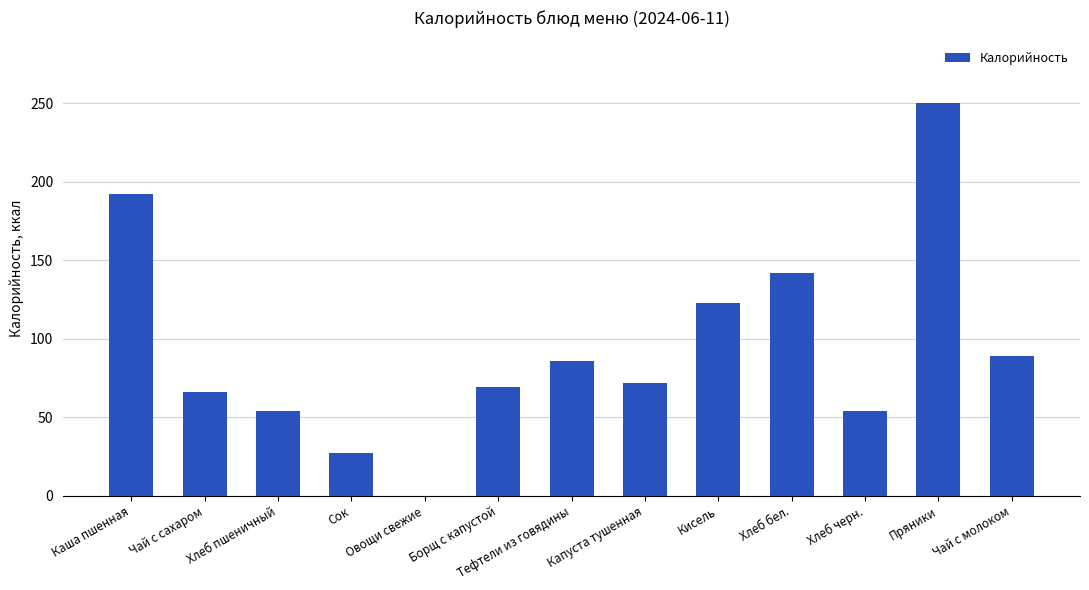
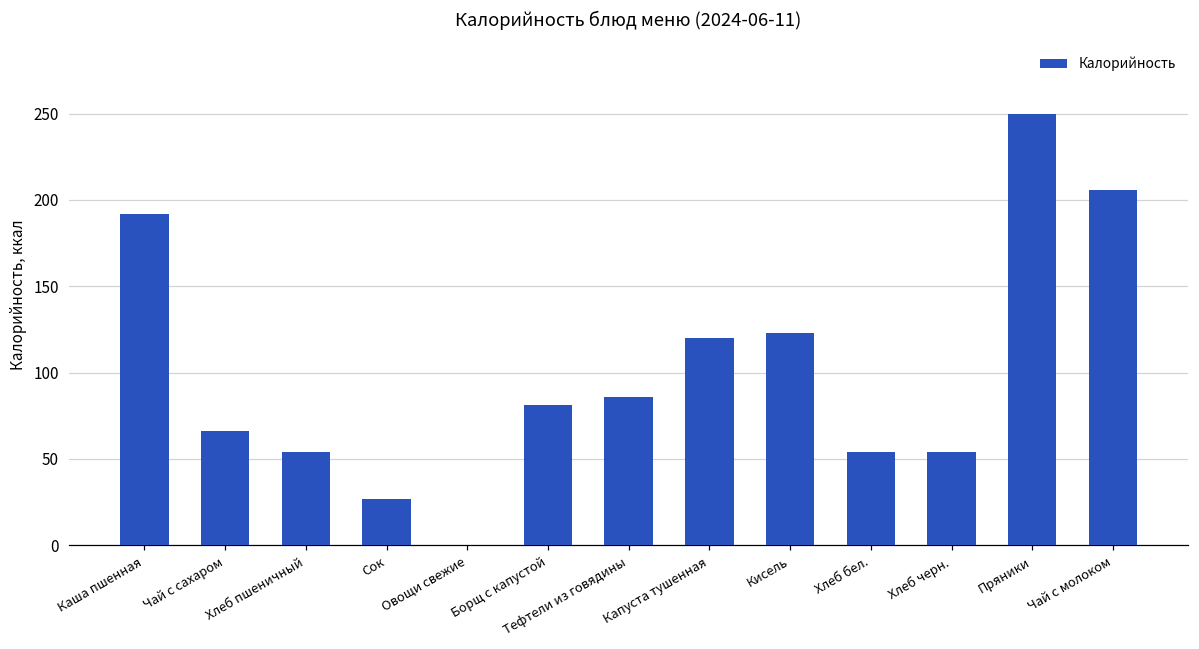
  {
    "Каша пшенная": 192,
    "Чай с сахаром": 66,
    "Хлеб пшеничный": 54,
    "Сок": 27,
    "Овощи свежие": 0,
-   "Борщ с капустой": 69,
+   "Борщ с капустой": 81,
    "Тефтели из говядины": 86,
-   "Капуста тушенная": 72,
+   "Капуста тушенная": 120,
    "Кисель": 123,
-   "Хлеб бел.": 142,
+   "Хлеб бел.": 54,
    "Хлеб черн.": 54,
    "Пряники": 250,
-   "Чай с молоком": 89
+   "Чай с молоком": 206
  }
